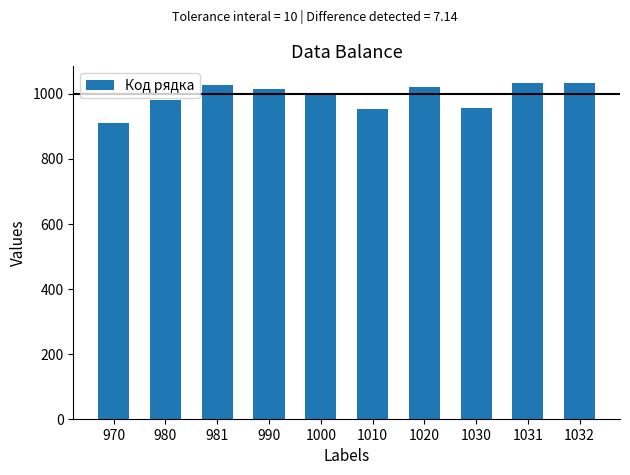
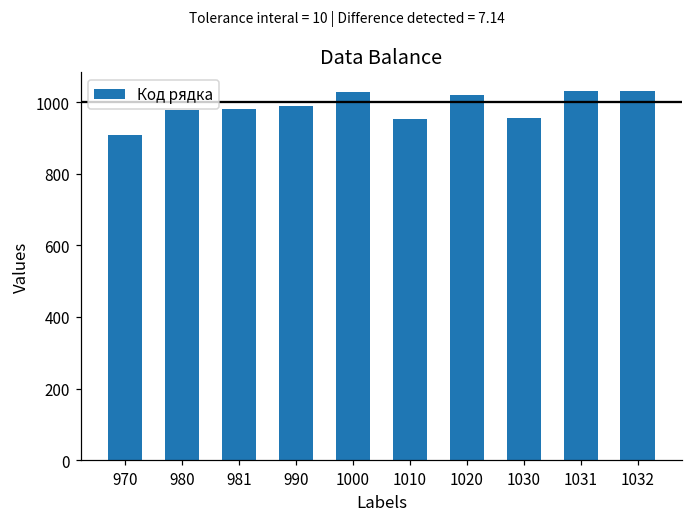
  {
    "970": 910,
    "980": 980,
-   "981": 1030,
-   "990": 1020,
-   "1000": 1000,
+   "981": 980,
+   "990": 990,
+   "1000": 1030,
    "1010": 950,
    "1020": 1020,
    "1030": 960,
    "1031": 1030,
    "1032": 1030
  }
